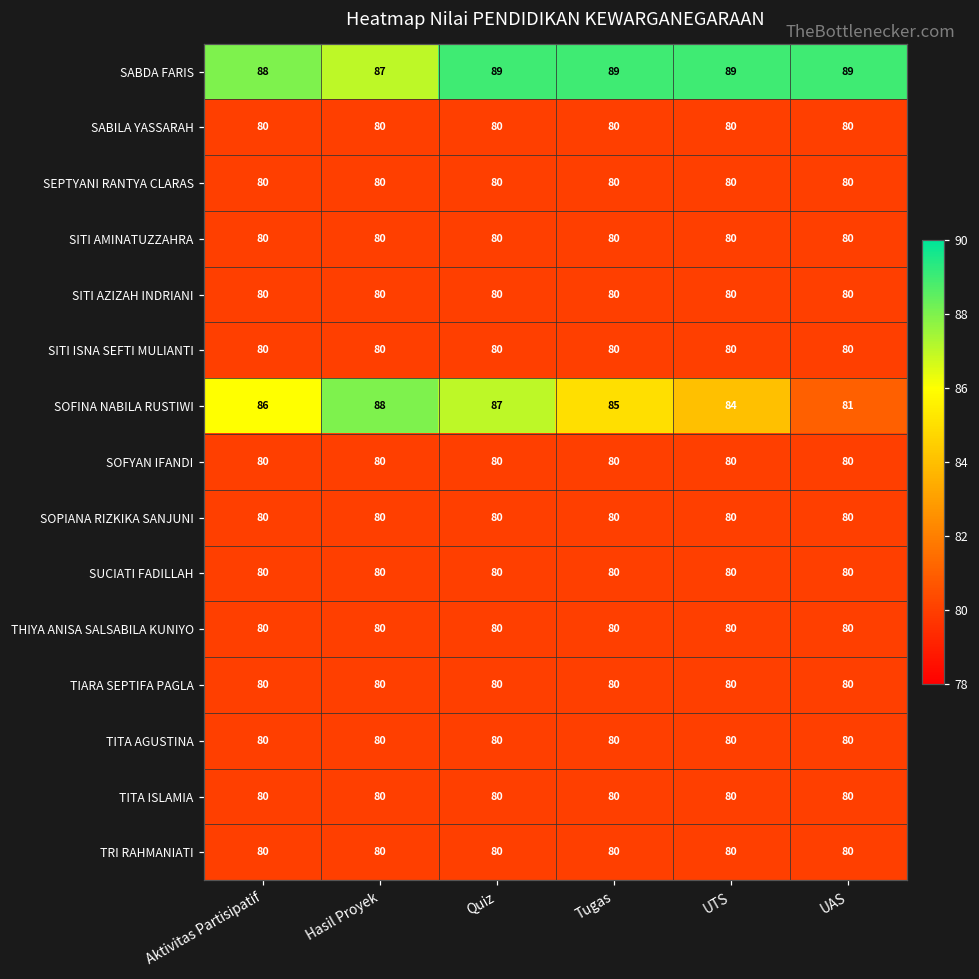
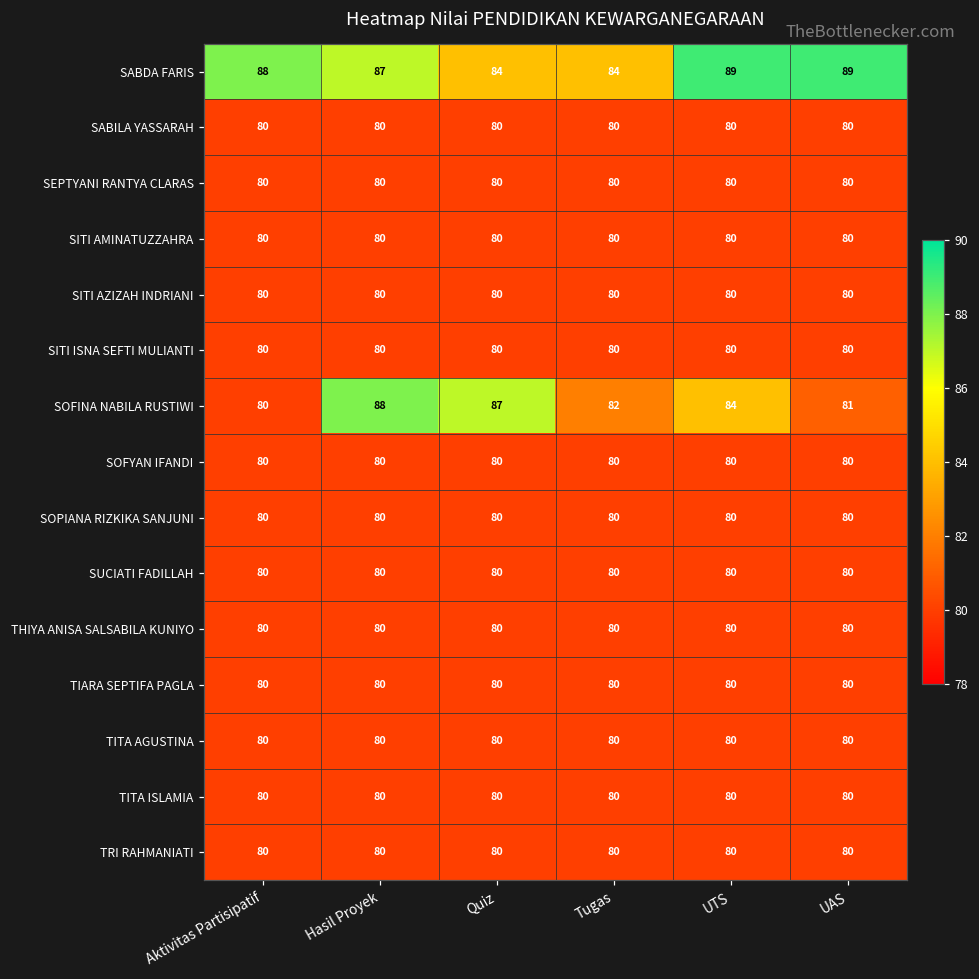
  {
    "SABDA FARIS": {
      "Aktivitas Partisipatif": 88,
      "Hasil Proyek": 87,
-     "Quiz": 89,
-     "Tugas": 89,
+     "Quiz": 84,
+     "Tugas": 84,
      "UTS": 89,
      "UAS": 89
    },
    "SABILA YASSARAH": {
      "Aktivitas Partisipatif": 80,
      "Hasil Proyek": 80,
      "Quiz": 80,
      "Tugas": 80,
      "UTS": 80,
      "UAS": 80
    },
    "SEPTYANI RANTYA CLARAS": {
      "Aktivitas Partisipatif": 80,
      "Hasil Proyek": 80,
      "Quiz": 80,
      "Tugas": 80,
      "UTS": 80,
      "UAS": 80
    },
    "SITI AMINATUZZAHRA": {
      "Aktivitas Partisipatif": 80,
      "Hasil Proyek": 80,
      "Quiz": 80,
      "Tugas": 80,
      "UTS": 80,
      "UAS": 80
    },
    "SITI AZIZAH INDRIANI": {
      "Aktivitas Partisipatif": 80,
      "Hasil Proyek": 80,
      "Quiz": 80,
      "Tugas": 80,
      "UTS": 80,
      "UAS": 80
    },
    "SITI ISNA SEFTI MULIANTI": {
      "Aktivitas Partisipatif": 80,
      "Hasil Proyek": 80,
      "Quiz": 80,
      "Tugas": 80,
      "UTS": 80,
      "UAS": 80
    },
    "SOFINA NABILA RUSTIWI": {
-     "Aktivitas Partisipatif": 86,
+     "Aktivitas Partisipatif": 80,
      "Hasil Proyek": 88,
      "Quiz": 87,
-     "Tugas": 85,
+     "Tugas": 82,
      "UTS": 84,
      "UAS": 81
    },
    "SOFYAN IFANDI": {
      "Aktivitas Partisipatif": 80,
      "Hasil Proyek": 80,
      "Quiz": 80,
      "Tugas": 80,
      "UTS": 80,
      "UAS": 80
    },
    "SOPIANA RIZKIKA SANJUNI": {
      "Aktivitas Partisipatif": 80,
      "Hasil Proyek": 80,
      "Quiz": 80,
      "Tugas": 80,
      "UTS": 80,
      "UAS": 80
    },
    "SUCIATI FADILLAH": {
      "Aktivitas Partisipatif": 80,
      "Hasil Proyek": 80,
      "Quiz": 80,
      "Tugas": 80,
      "UTS": 80,
      "UAS": 80
    },
    "THIYA ANISA SALSABILA KUNIYO": {
      "Aktivitas Partisipatif": 80,
      "Hasil Proyek": 80,
      "Quiz": 80,
      "Tugas": 80,
      "UTS": 80,
      "UAS": 80
    },
    "TIARA SEPTIFA PAGLA": {
      "Aktivitas Partisipatif": 80,
      "Hasil Proyek": 80,
      "Quiz": 80,
      "Tugas": 80,
      "UTS": 80,
      "UAS": 80
    },
    "TITA AGUSTINA": {
      "Aktivitas Partisipatif": 80,
      "Hasil Proyek": 80,
      "Quiz": 80,
      "Tugas": 80,
      "UTS": 80,
      "UAS": 80
    },
    "TITA ISLAMIA": {
      "Aktivitas Partisipatif": 80,
      "Hasil Proyek": 80,
      "Quiz": 80,
      "Tugas": 80,
      "UTS": 80,
      "UAS": 80
    },
    "TRI RAHMANIATI": {
      "Aktivitas Partisipatif": 80,
      "Hasil Proyek": 80,
      "Quiz": 80,
      "Tugas": 80,
      "UTS": 80,
      "UAS": 80
    }
  }
